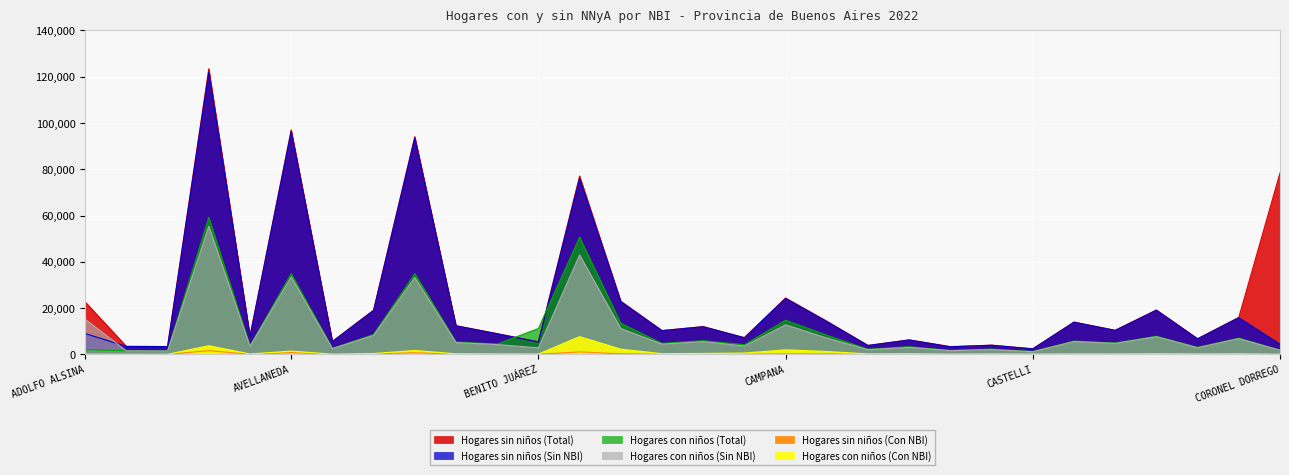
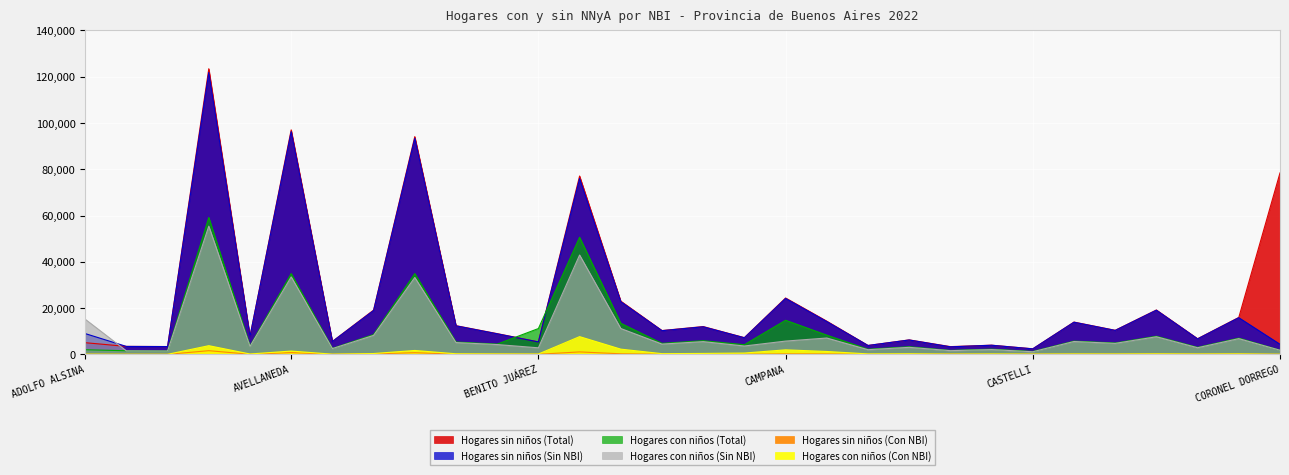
  {
    "Hogares sin niños (Total)": {
-     "ADOLFO ALSINA": "23,000",
+     "ADOLFO ALSINA": "5,000",
      "CORONEL DORREGO": "78,000"
    },
    "Hogares sin niños (Sin NBI)": {
      "ADOLFO ALSINA": "9,000",
      "CORONEL DORREGO": "4,000"
    },
    "Hogares con niños (Total)": {
      "ADOLFO ALSINA": "2,000",
      "AVELLANEDA": "35,000",
      "BENITO JUÁREZ": "11,000",
      "CAMPANA": "15,000"
    },
    "Hogares con niños (Sin NBI)": {
      "ADOLFO ALSINA": "15,000",
      "AVELLANEDA": "33,000",
      "BENITO JUÁREZ": "3,000",
-     "CAMPANA": "13,000"
+     "CAMPANA": "6,000"
    },
    "Hogares sin niños (Con NBI)": {
      "CAMPANA": "0"
    },
    "Hogares con niños (Con NBI)": {
      "CAMPANA": "2,000"
    }
  }
